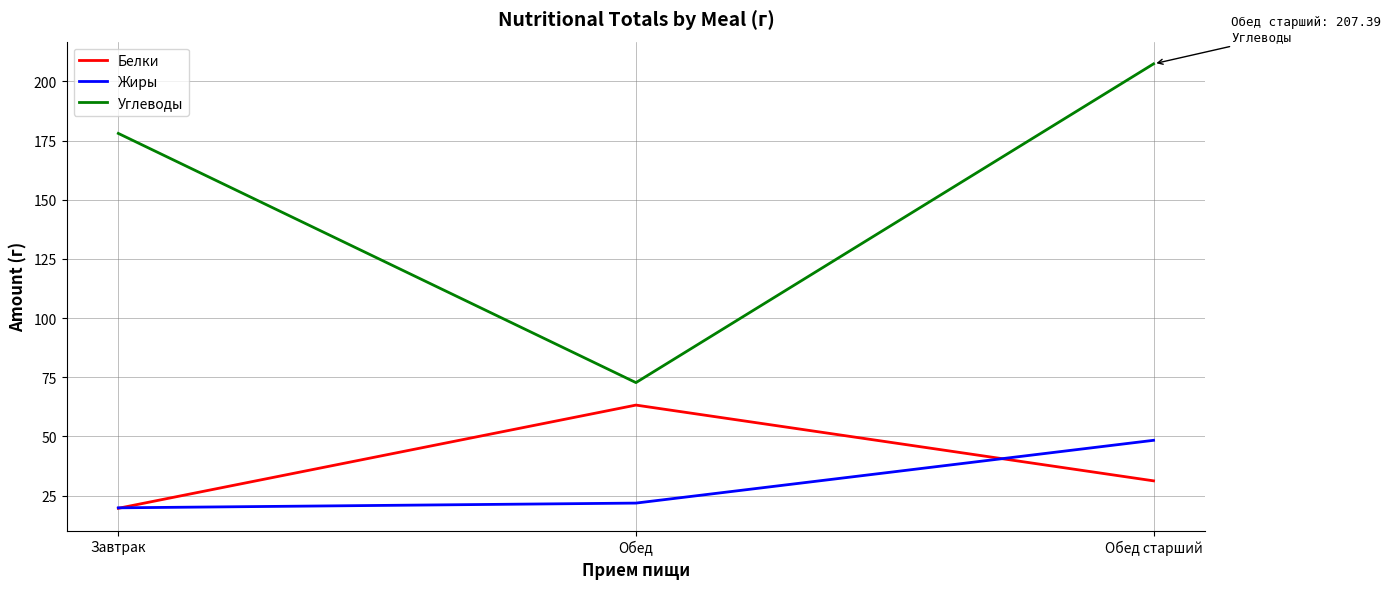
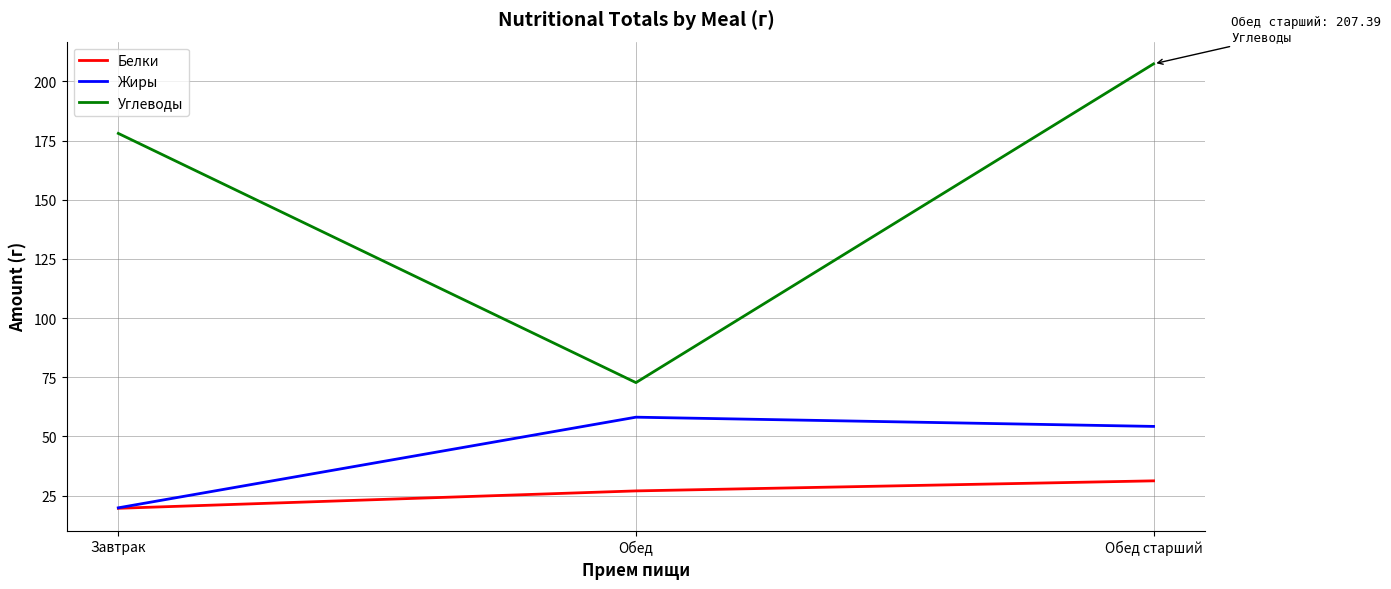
  {
    "Белки": {
-     "Обед": 63,
+     "Обед": 27,
      "Обед старший": 31
    },
    "Жиры": {
-     "Обед": 22,
-     "Обед старший": 48
+     "Обед": 58,
+     "Обед старший": 54
    },
    "Углеводы": {
      "Обед старший": 207.39
    }
  }
